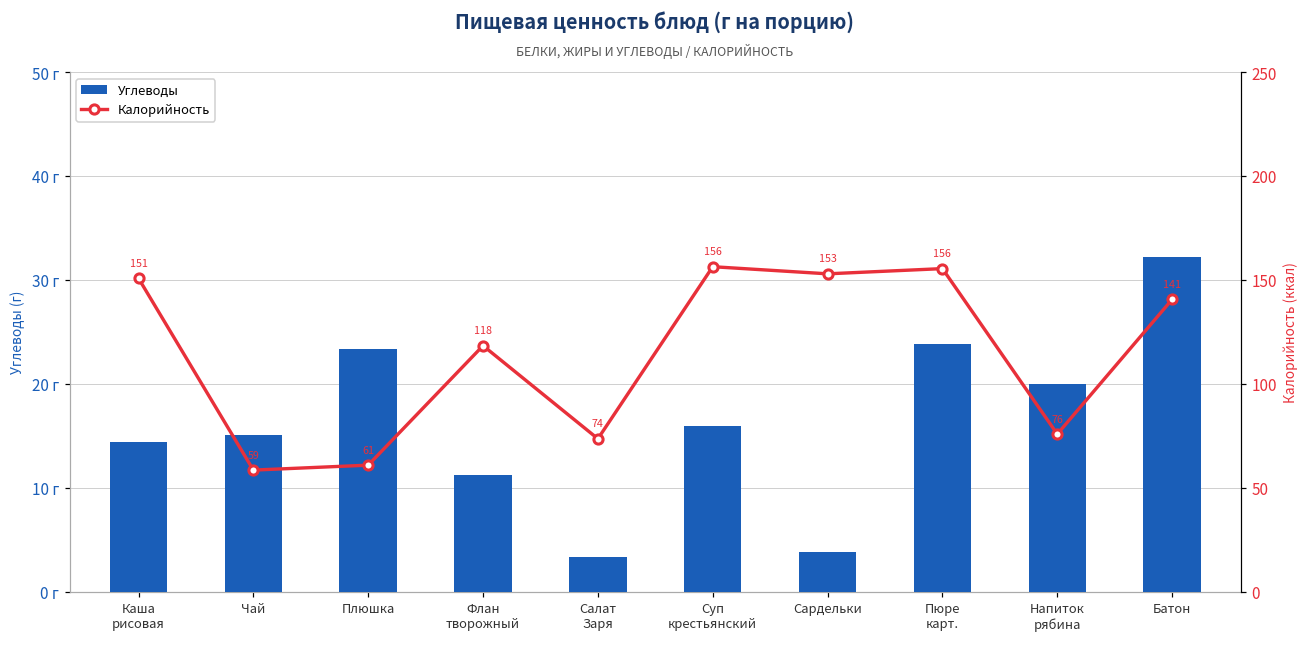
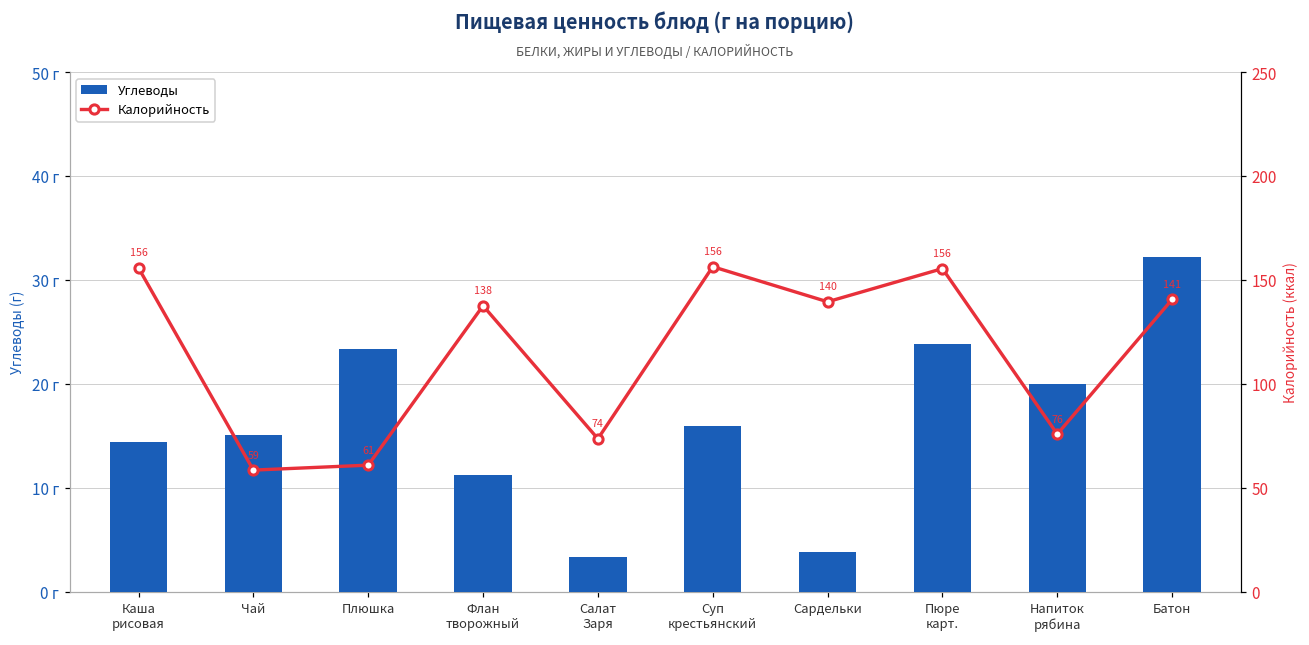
  {
    "Калорийность": {
-     "Каша рисовая": 151,
+     "Каша рисовая": 156,
      "Чай": 59,
      "Плюшка": 61,
-     "Флан творожный": 118,
+     "Флан творожный": 138,
      "Салат Заря": 74,
      "Суп крестьянский": 156,
-     "Сардельки": 153,
+     "Сардельки": 140,
      "Пюре карт.": 156,
      "Напиток рябина": 76,
      "Батон": 141
    }
  }
